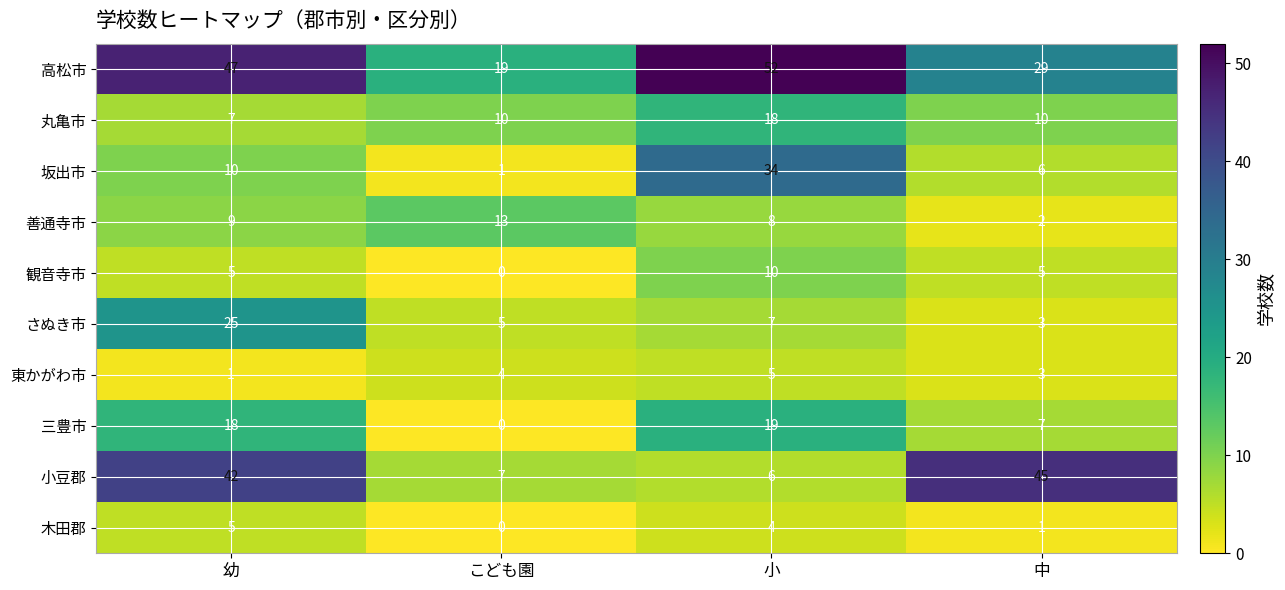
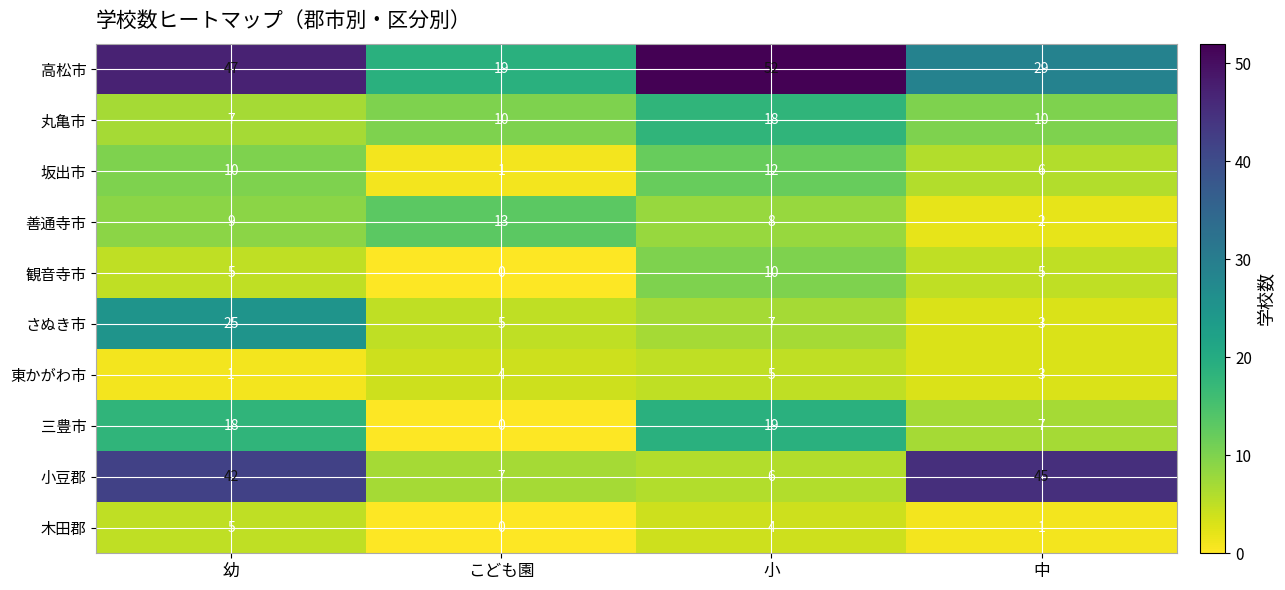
  {
    "高松市": {
      "幼": 47,
      "こども園": 19,
      "小": 52,
      "中": 29
    },
    "丸亀市": {
      "幼": 7,
      "こども園": 10,
      "小": 18,
      "中": 10
    },
    "坂出市": {
      "幼": 10,
      "こども園": 1,
-     "小": 34,
+     "小": 12,
      "中": 6
    },
    "善通寺市": {
      "幼": 9,
      "こども園": 13,
      "小": 8,
      "中": 2
    },
    "観音寺市": {
      "幼": 5,
      "こども園": 0,
      "小": 10,
      "中": 5
    },
    "さぬき市": {
      "幼": 25,
      "こども園": 5,
      "小": 7,
      "中": 3
    },
    "東かがわ市": {
      "幼": 1,
      "こども園": 4,
      "小": 5,
      "中": 3
    },
    "三豊市": {
      "幼": 18,
      "こども園": 0,
      "小": 19,
      "中": 7
    },
    "小豆郡": {
      "幼": 42,
      "こども園": 7,
      "小": 6,
      "中": 45
    },
    "木田郡": {
      "幼": 5,
      "こども園": 0,
      "小": 4,
      "中": 1
    }
  }
